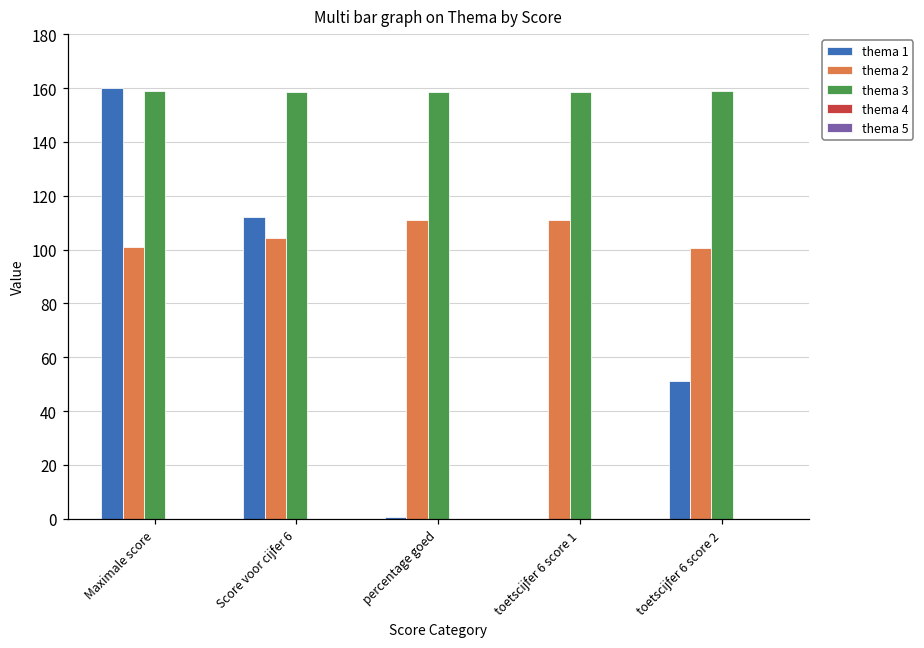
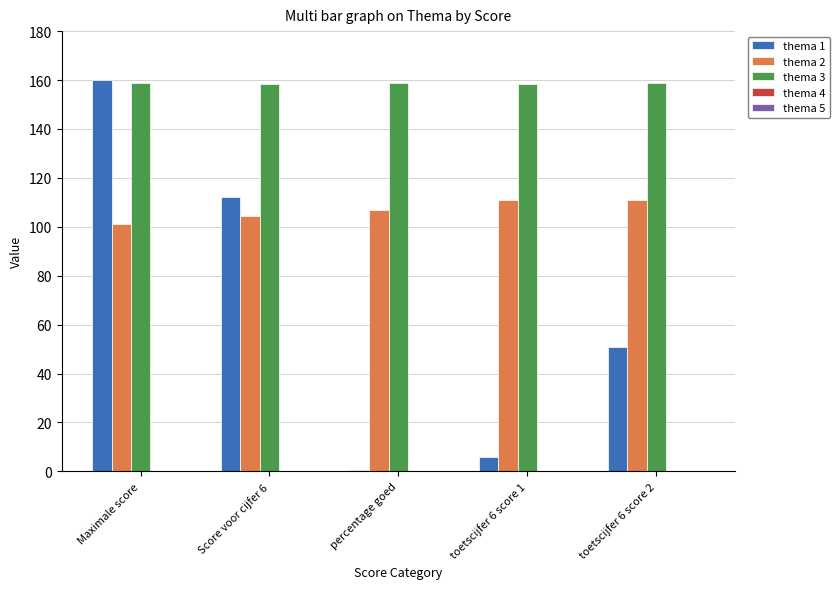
  {
    "thema 1": {
      "Maximale score": 160,
      "Score voor cijfer 6": 112,
-     "toetscijfer 6 score 1": 0,
+     "toetscijfer 6 score 1": 6,
      "toetscijfer 6 score 2": 51
    },
    "thema 2": {
      "Maximale score": 101,
      "Score voor cijfer 6": 104,
-     "percentage goed": 111,
+     "percentage goed": 107,
      "toetscijfer 6 score 1": 111,
-     "toetscijfer 6 score 2": 100
+     "toetscijfer 6 score 2": 111
    },
    "thema 3": {
      "Maximale score": 159,
      "Score voor cijfer 6": 158,
      "percentage goed": 159,
      "toetscijfer 6 score 1": 159,
      "toetscijfer 6 score 2": 159
    },
    "thema 4": {
      "Maximale score": 0,
      "Score voor cijfer 6": 0,
      "percentage goed": 0,
      "toetscijfer 6 score 1": 0,
      "toetscijfer 6 score 2": 0
    },
    "thema 5": {
      "Maximale score": 0,
      "Score voor cijfer 6": 0,
      "percentage goed": 0,
      "toetscijfer 6 score 1": 0,
      "toetscijfer 6 score 2": 0
    }
  }
